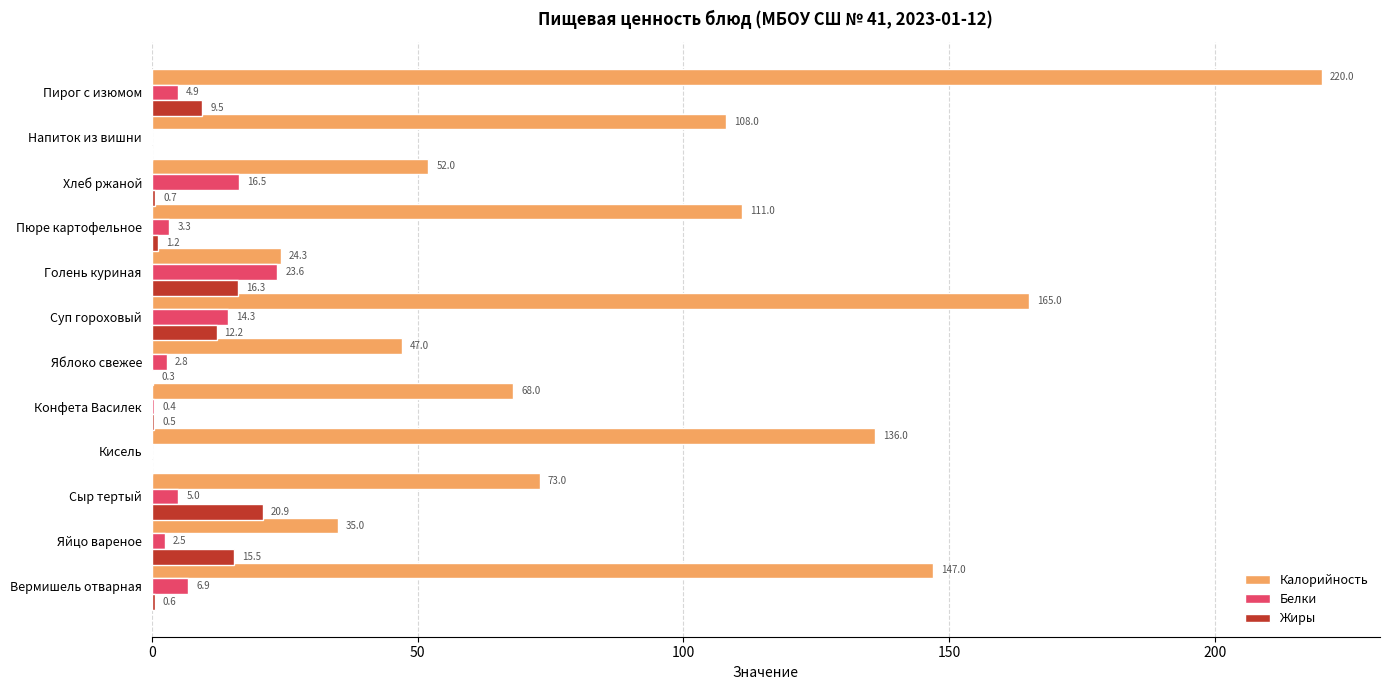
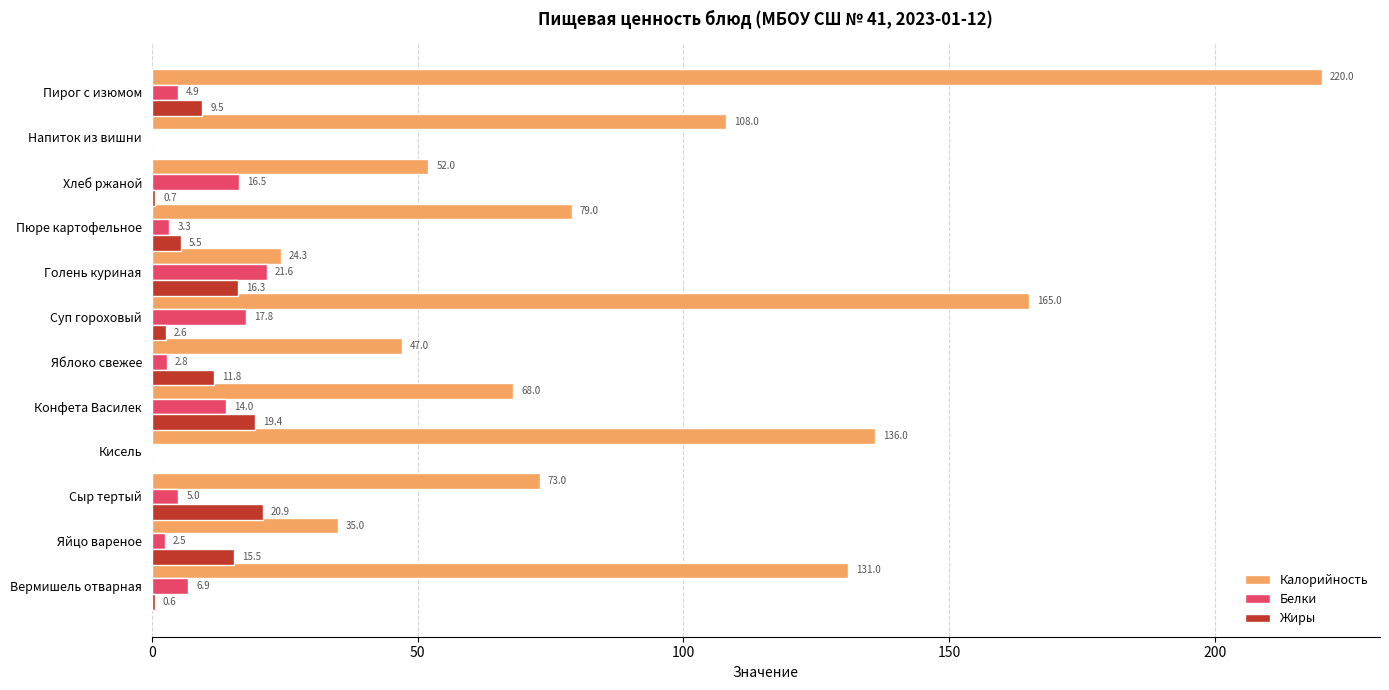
  {
    "Калорийность": {
      "Пирог с изюмом": 220.0,
      "Напиток из вишни": 108.0,
      "Хлеб ржаной": 52.0,
-     "Пюре картофельное": 111.0,
+     "Пюре картофельное": 79.0,
      "Голень куриная": 24.3,
      "Суп гороховый": 165.0,
      "Яблоко свежее": 47.0,
      "Конфета Василек": 68.0,
      "Кисель": 136.0,
      "Сыр тертый": 73.0,
      "Яйцо вареное": 35.0,
-     "Вермишель отварная": 147.0
+     "Вермишель отварная": 131.0
    },
    "Белки": {
      "Пирог с изюмом": 4.9,
      "Хлеб ржаной": 16.5,
      "Пюре картофельное": 3.3,
-     "Голень куриная": 23.6,
-     "Суп гороховый": 14.3,
+     "Голень куриная": 21.6,
+     "Суп гороховый": 17.8,
      "Яблоко свежее": 2.8,
-     "Конфета Василек": 0.4,
+     "Конфета Василек": 14.0,
      "Сыр тертый": 5.0,
      "Яйцо вареное": 2.5,
      "Вермишель отварная": 6.9
    },
    "Жиры": {
      "Пирог с изюмом": 9.5,
      "Хлеб ржаной": 0.7,
-     "Пюре картофельное": 1.2,
+     "Пюре картофельное": 5.5,
      "Голень куриная": 16.3,
-     "Суп гороховый": 12.2,
-     "Яблоко свежее": 0.3,
-     "Конфета Василек": 0.5,
+     "Суп гороховый": 2.6,
+     "Яблоко свежее": 11.8,
+     "Конфета Василек": 19.4,
      "Сыр тертый": 20.9,
      "Яйцо вареное": 15.5,
      "Вермишель отварная": 0.6
    }
  }
